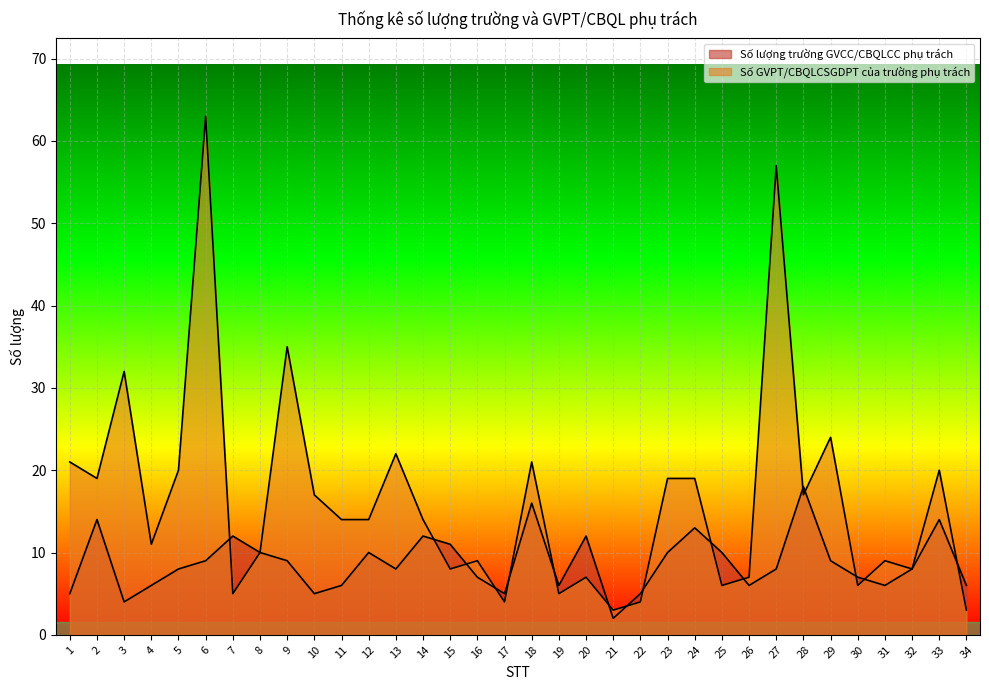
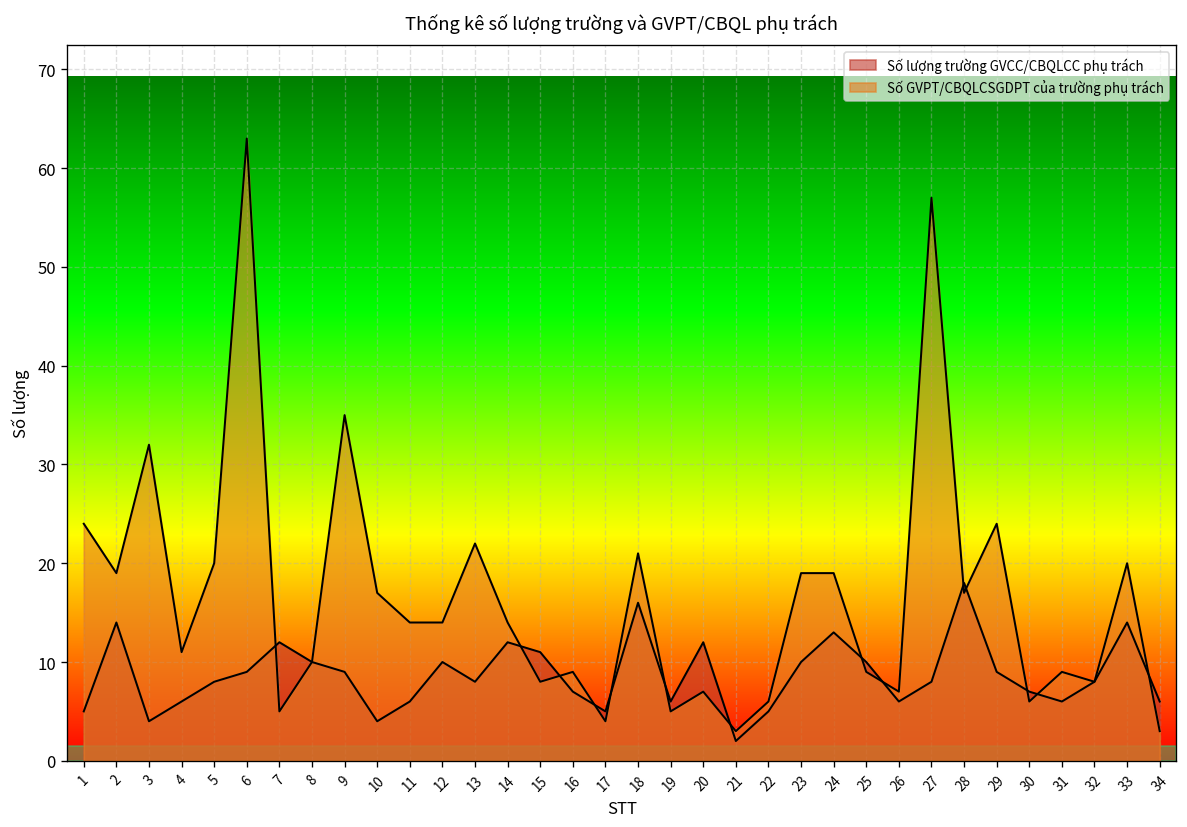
  {
    "Số lượng trường GVCC/CBQLCC phụ trách": {
      "1": 5,
      "2": 14,
      "3": 4,
      "4": 6,
      "5": 8,
      "6": 9,
      "7": 12,
      "9": 9,
-     "10": 5,
+     "10": 4,
      "11": 6,
      "12": 10,
      "13": 8,
      "14": 12,
      "15": 11,
      "16": 7,
      "17": 5,
      "18": 16,
      "19": 6,
      "20": 12,
      "21": 2,
      "22": 5,
      "23": 10,
      "24": 13,
      "25": 10,
      "26": 6,
      "27": 8,
      "28": 18,
      "29": 9,
      "30": 7,
      "31": 6,
      "33": 14,
      "34": 6
    },
    "Số GVPT/CBQLCSGDPT của trường phụ trách": {
-     "1": 21,
+     "1": 24,
      "2": 19,
      "3": 32,
      "4": 11,
      "5": 20,
      "6": 63,
      "7": 5,
      "9": 35,
      "10": 17,
      "11": 14,
      "12": 14,
      "13": 22,
      "14": 14,
      "15": 8,
      "16": 9,
      "17": 4,
      "18": 21,
      "19": 5,
      "20": 7,
      "21": 3,
-     "22": 4,
+     "22": 6,
      "23": 19,
      "24": 19,
-     "25": 6,
+     "25": 9,
      "26": 7,
      "27": 57,
      "28": 17,
      "29": 24,
      "30": 6,
      "31": 9,
      "33": 20,
      "34": 3
    }
  }
